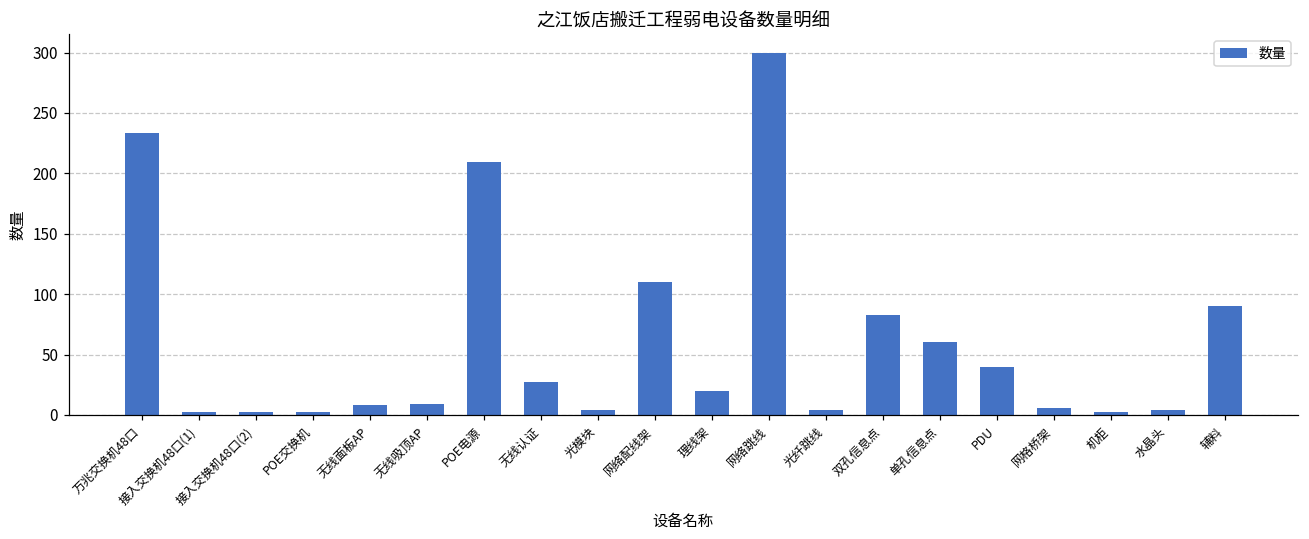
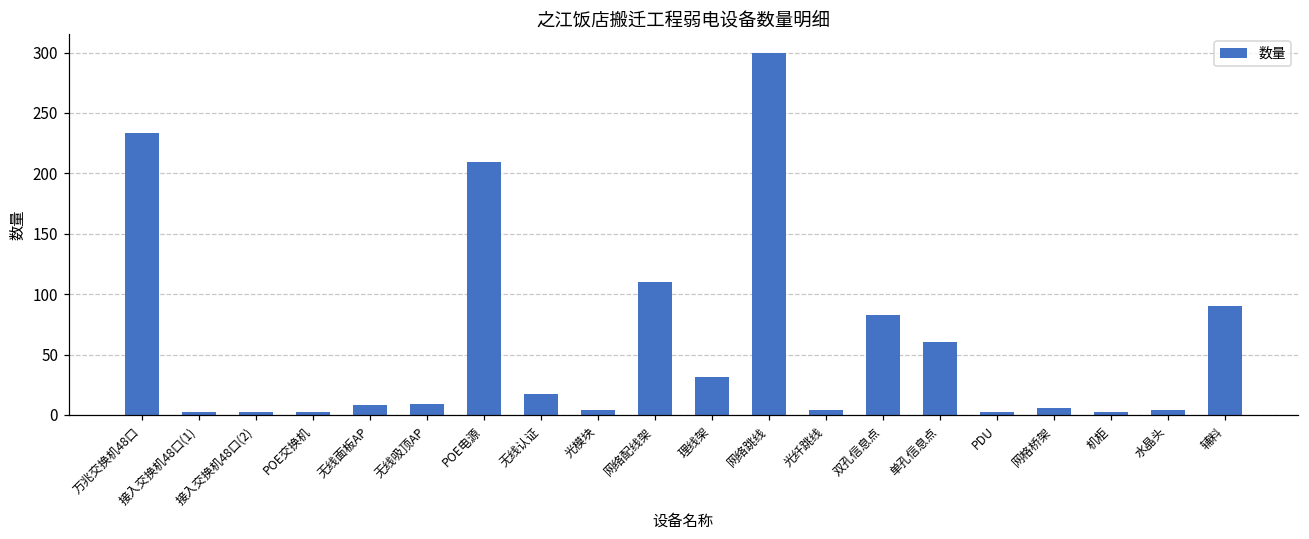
  {
    "万兆交换机48口": 233,
    "无线面板AP": 8,
    "无线吸顶AP": 9,
    "POE电源": 209,
-   "无线认证": 27,
+   "无线认证": 17,
    "光模块": 4,
    "网络配线架": 110,
-   "理线架": 20,
+   "理线架": 31,
    "网络跳线": 300,
    "光纤跳线": 4,
    "双孔信息点": 83,
    "单孔信息点": 60,
-   "PDU": 40,
+   "PDU": 2,
    "网格桥架": 6,
    "水晶头": 4,
    "辅料": 90
  }
